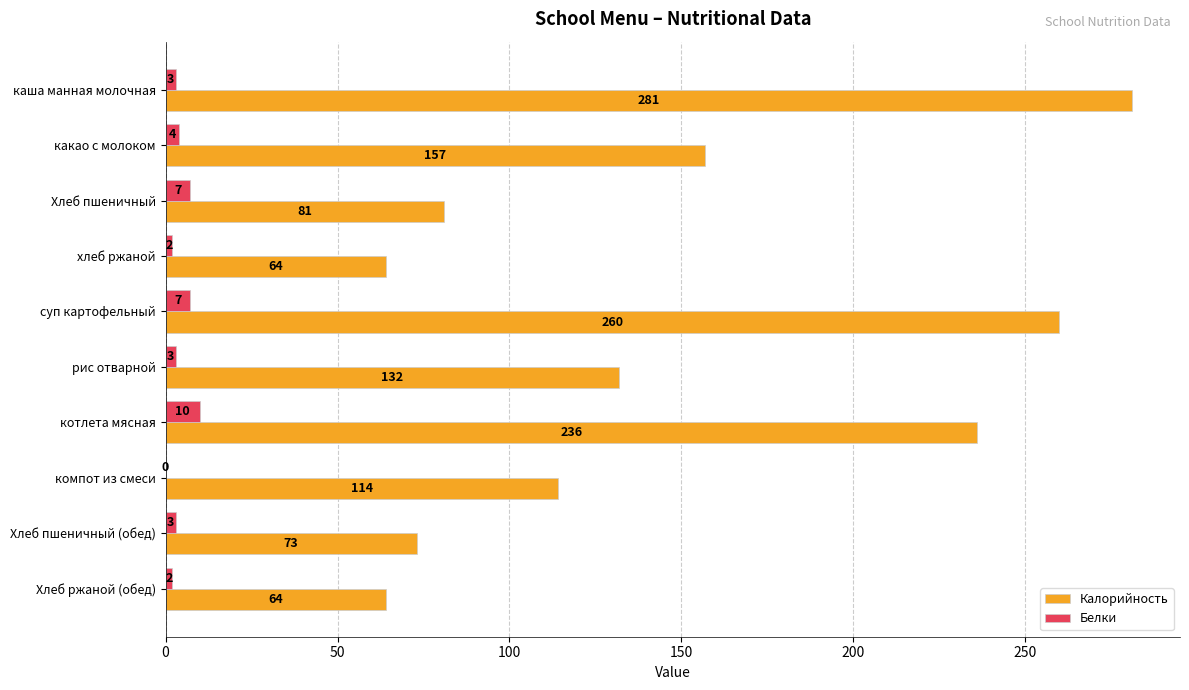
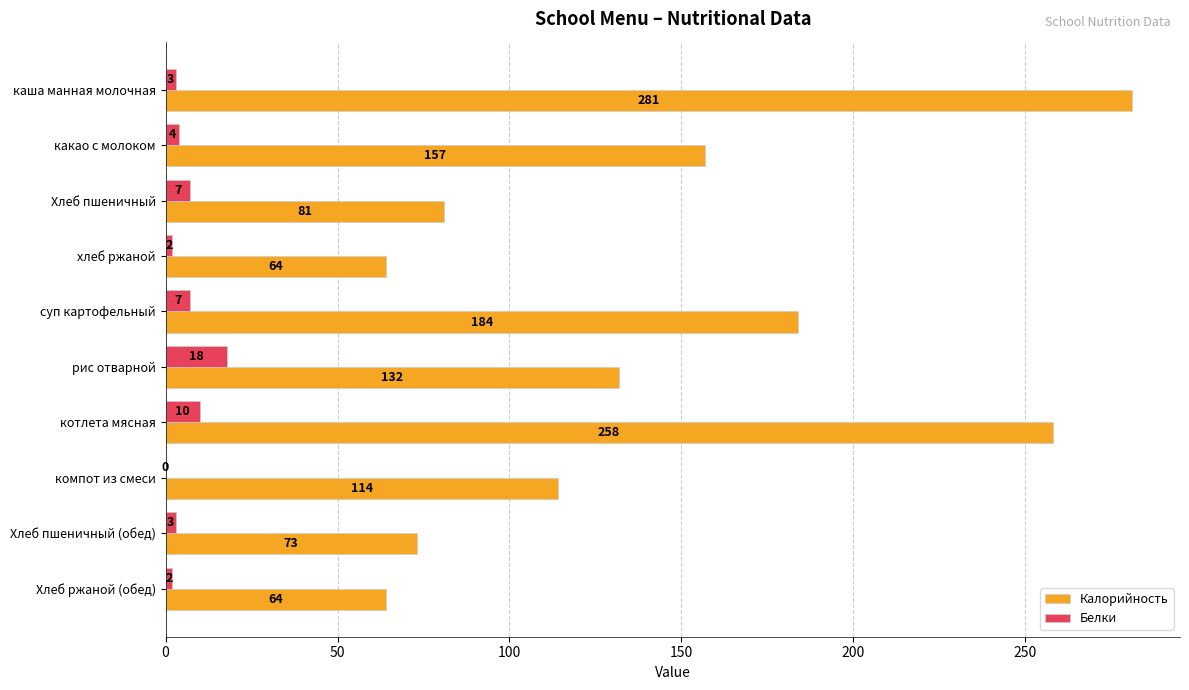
  {
    "Калорийность": {
      "каша манная молочная": 281,
      "какао с молоком": 157,
      "Хлеб пшеничный": 81,
      "хлеб ржаной": 64,
-     "суп картофельный": 260,
+     "суп картофельный": 184,
      "рис отварной": 132,
-     "котлета мясная": 236,
+     "котлета мясная": 258,
      "компот из смеси": 114,
      "Хлеб пшеничный (обед)": 73,
      "Хлеб ржаной (обед)": 64
    },
    "Белки": {
      "каша манная молочная": 3,
      "какао с молоком": 4,
      "Хлеб пшеничный": 7,
      "хлеб ржаной": 2,
      "суп картофельный": 7,
-     "рис отварной": 3,
+     "рис отварной": 18,
      "котлета мясная": 10,
      "компот из смеси": 0,
      "Хлеб пшеничный (обед)": 3,
      "Хлеб ржаной (обед)": 2
    }
  }
